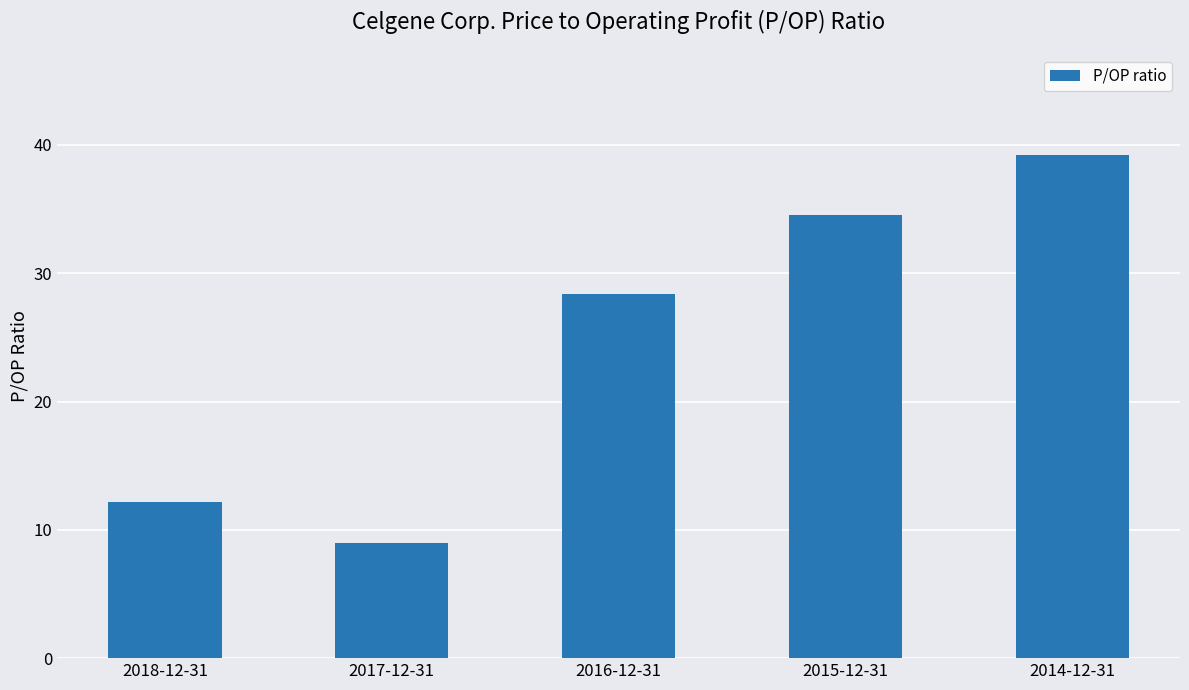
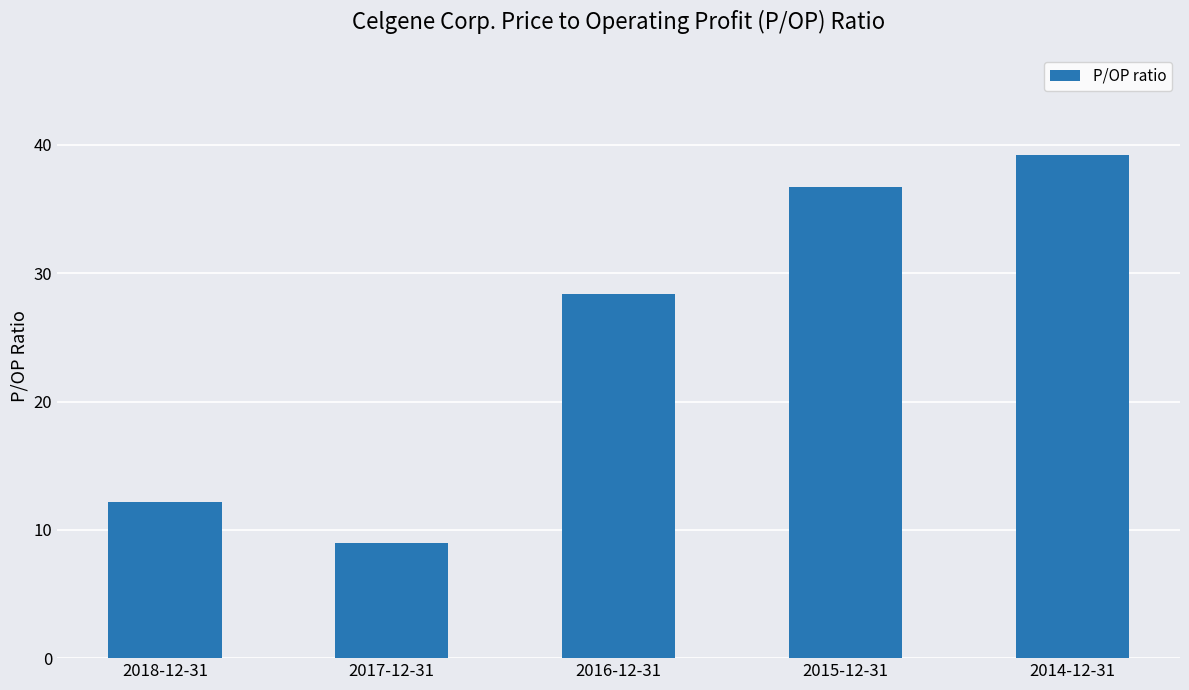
  {
    "2018-12-31": 12.1,
    "2017-12-31": 9.0,
    "2016-12-31": 28.4,
-   "2015-12-31": 34.5,
+   "2015-12-31": 36.7,
    "2014-12-31": 39.2
  }
